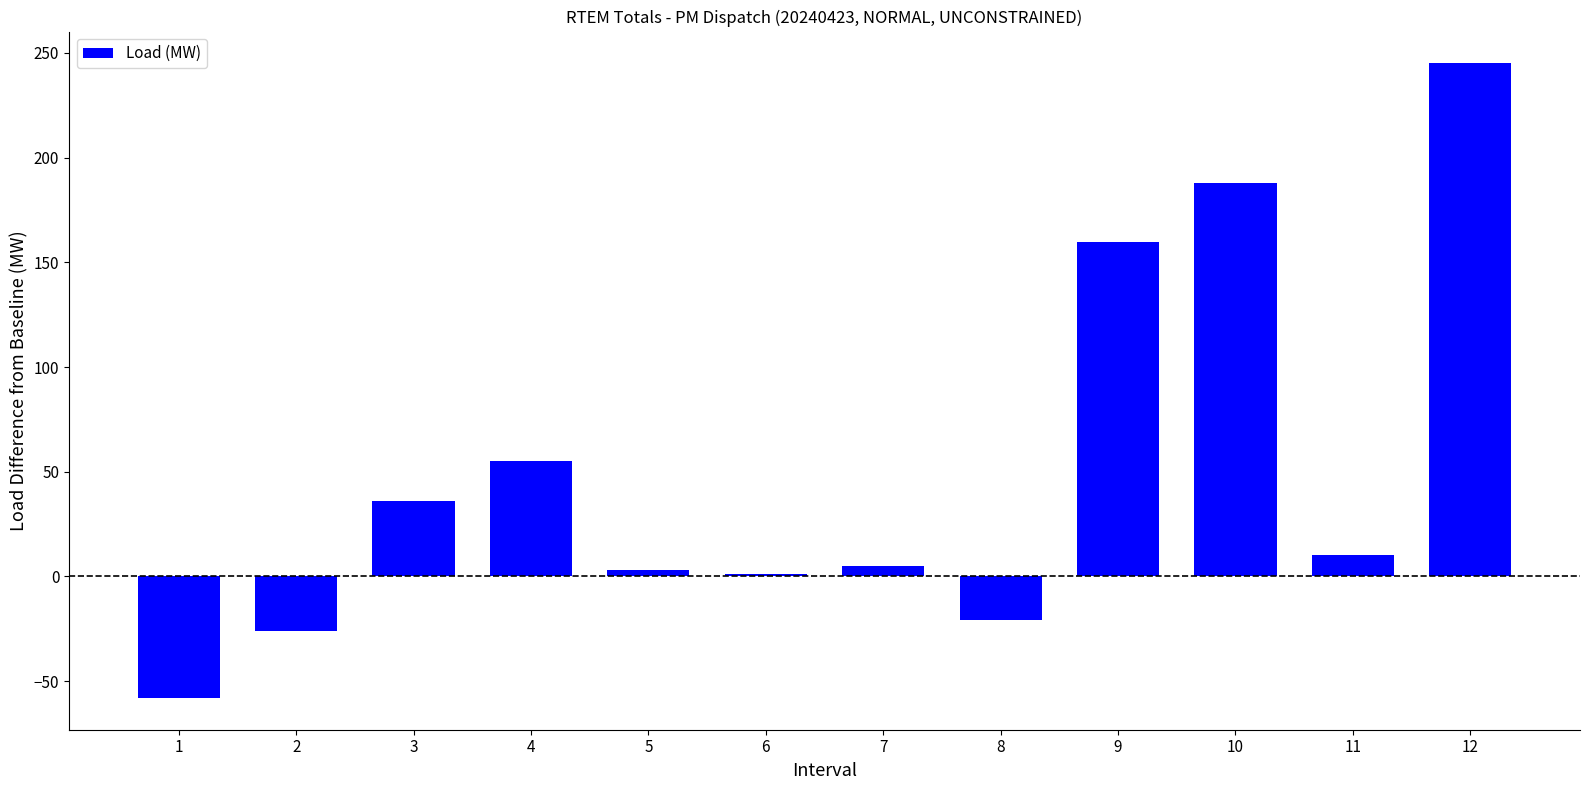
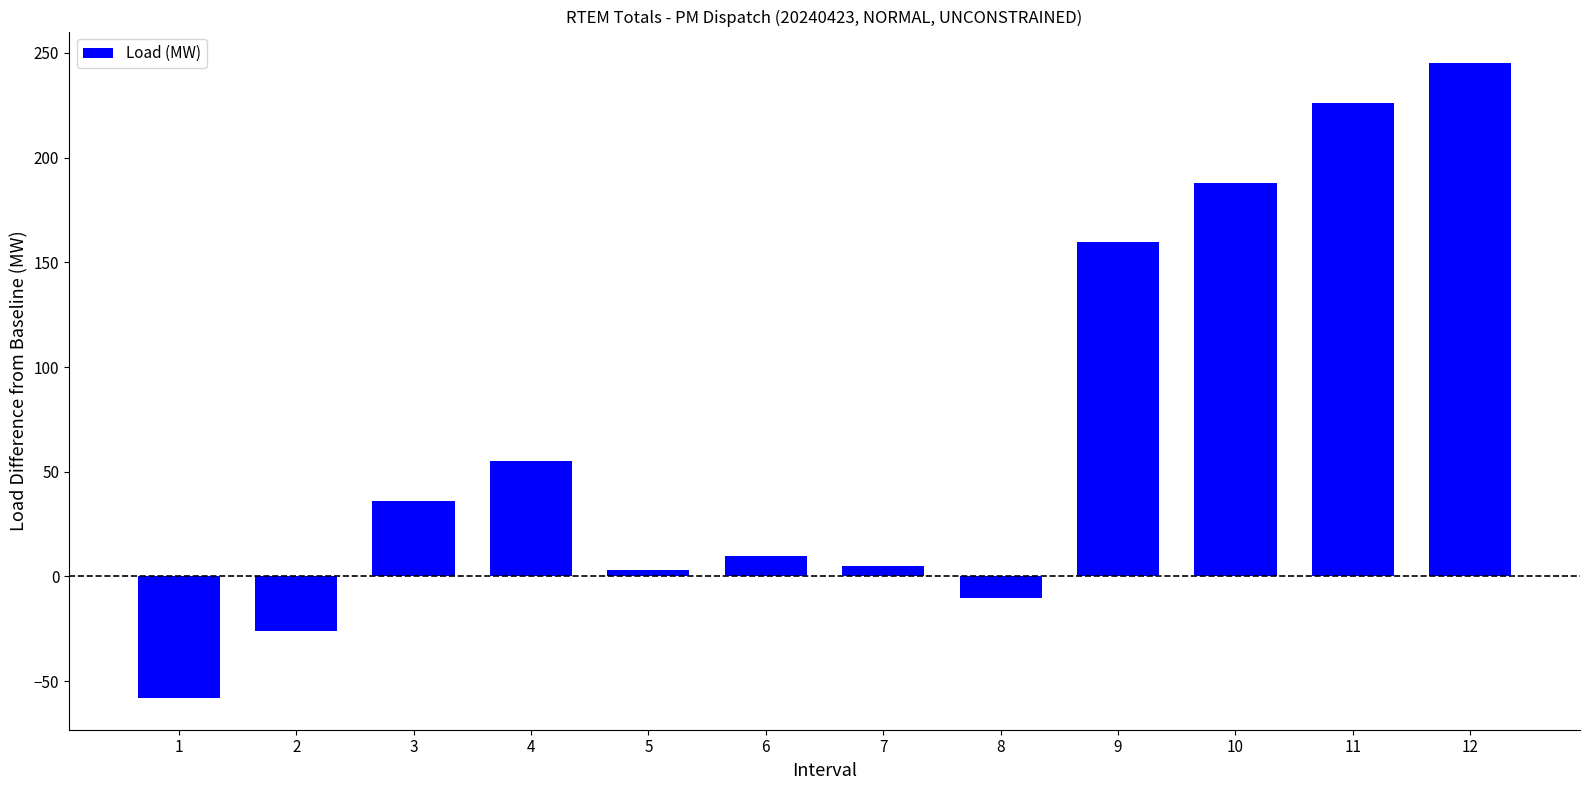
  {
    "1": -58,
    "2": -26,
    "3": 36,
    "4": 55,
    "5": 3,
-   "6": 1,
+   "6": 10,
    "7": 5,
-   "8": -21,
+   "8": -10,
    "9": 160,
    "10": 188,
-   "11": 10,
+   "11": 226,
    "12": 245
  }
